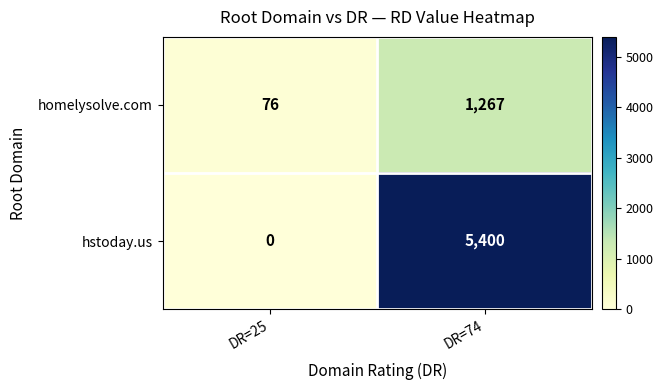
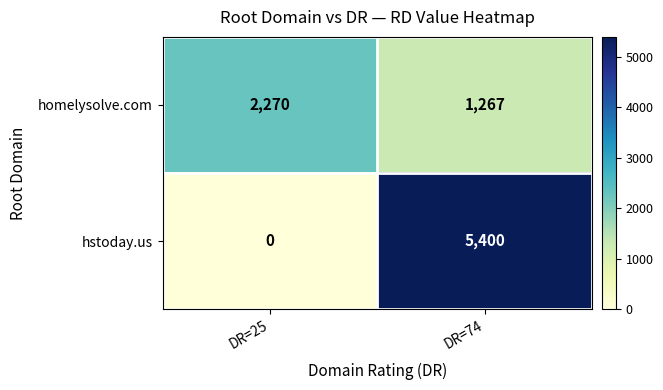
  {
    "homelysolve.com": {
-     "DR=25": "76",
+     "DR=25": "2,270",
      "DR=74": "1,267"
    },
    "hstoday.us": {
      "DR=25": "0",
      "DR=74": "5,400"
    }
  }
